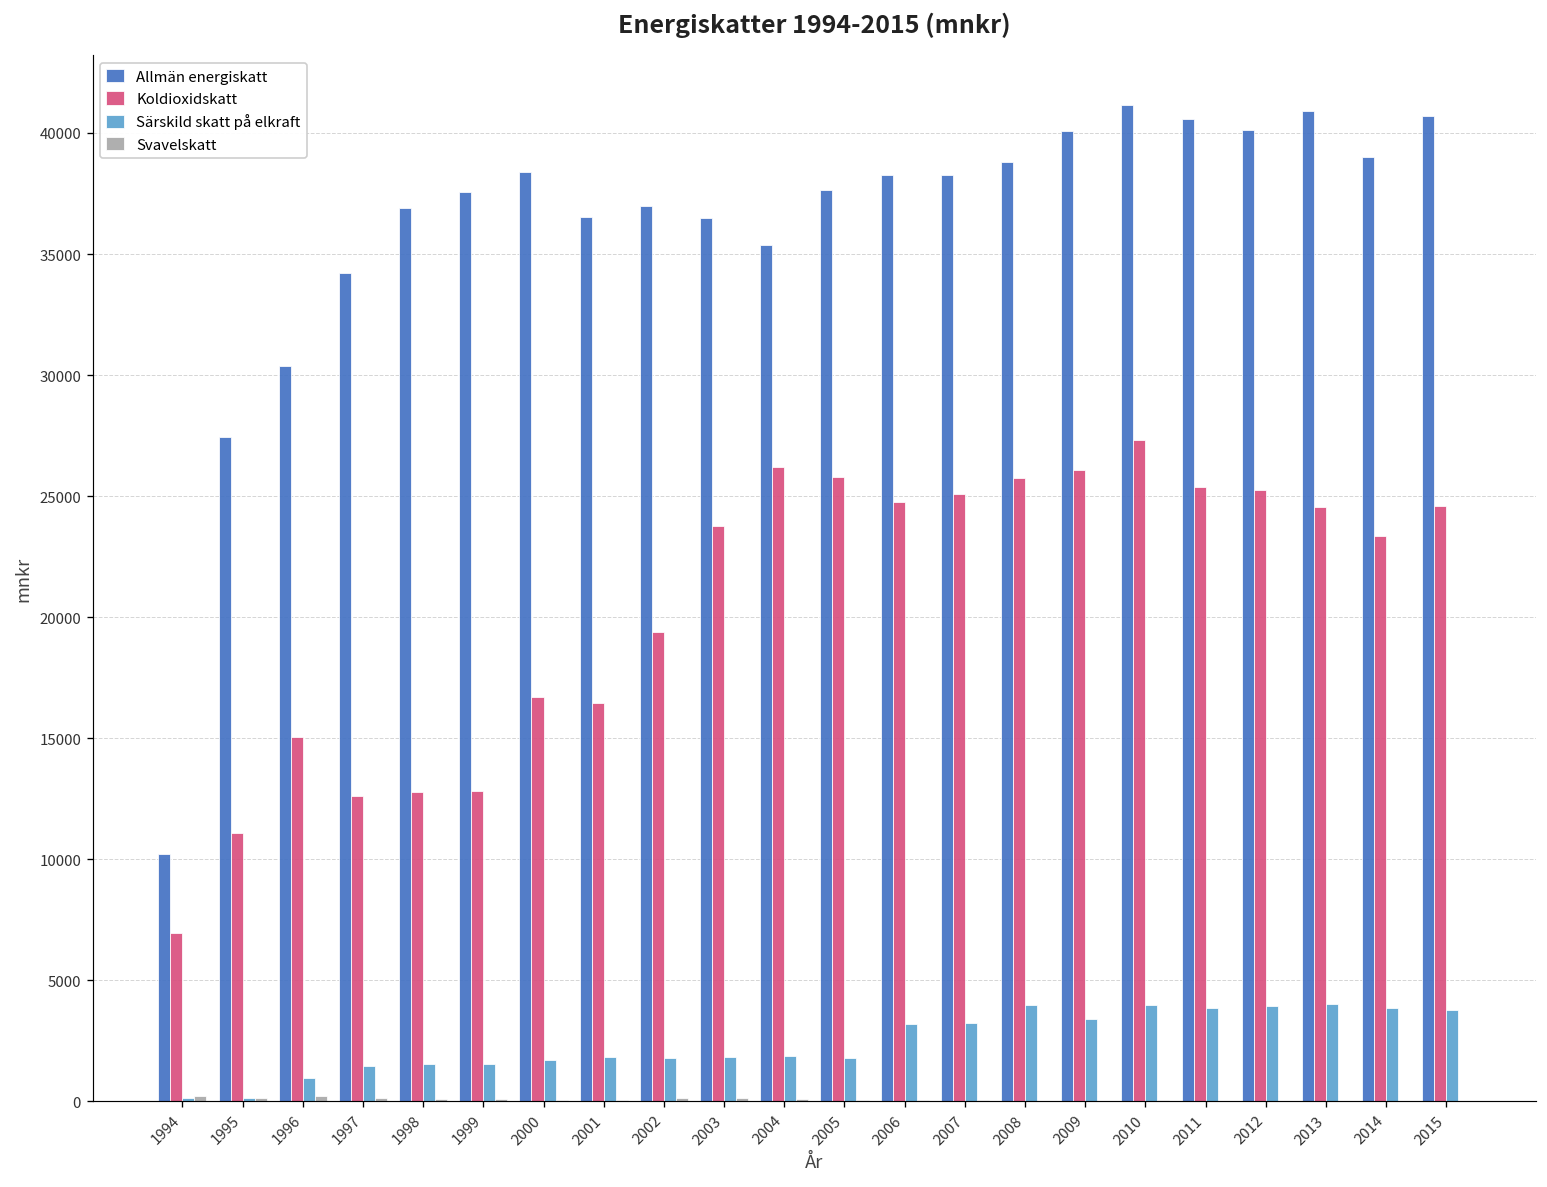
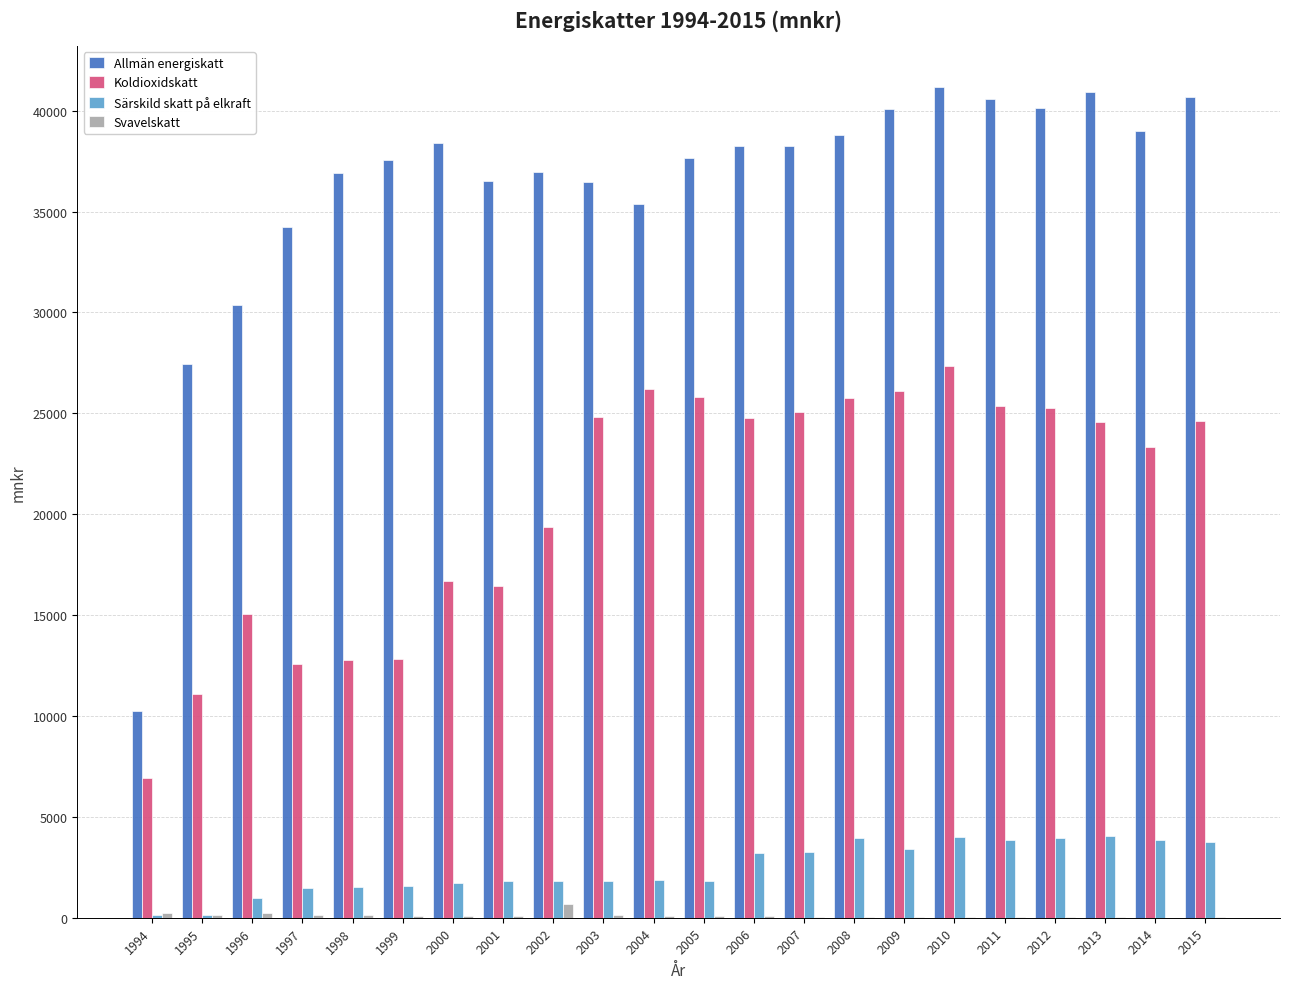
  {
    "Koldioxidskatt": {
      "1994": 6900,
      "1995": 11100,
      "1996": 15100,
      "1997": 12600,
      "1998": 12800,
      "1999": 12800,
      "2000": 16700,
      "2001": 16500,
      "2002": 19400,
-     "2003": 23800,
+     "2003": 24800,
      "2004": 26200,
      "2005": 25800,
      "2006": 24700,
      "2007": 25100,
      "2008": 25700,
      "2009": 26100,
      "2010": 27300,
      "2011": 25400,
      "2012": 25200,
      "2013": 24500,
      "2014": 23300,
      "2015": 24600
    },
    "Svavelskatt": {
      "1994": 200,
      "1995": 100,
      "1996": 200,
      "1997": 100,
-     "2002": 100,
+     "2002": 700,
      "2003": 100
    }
  }
